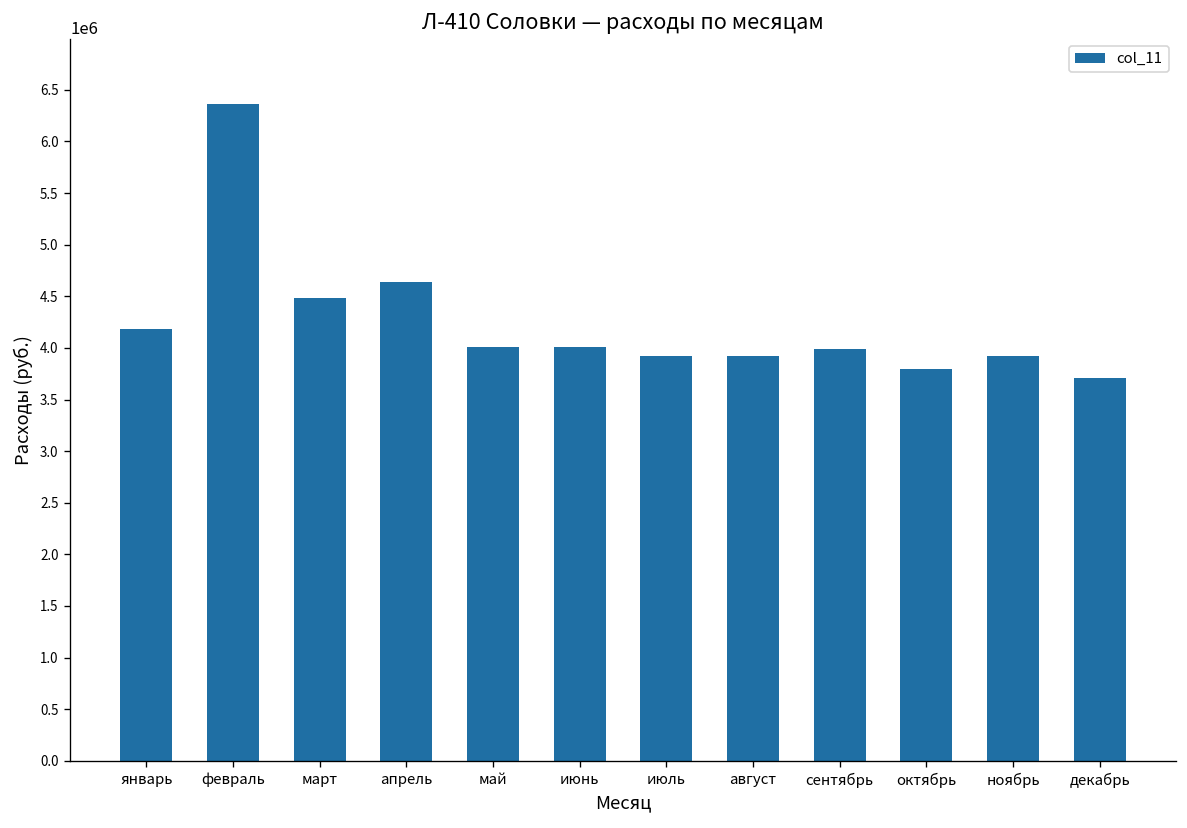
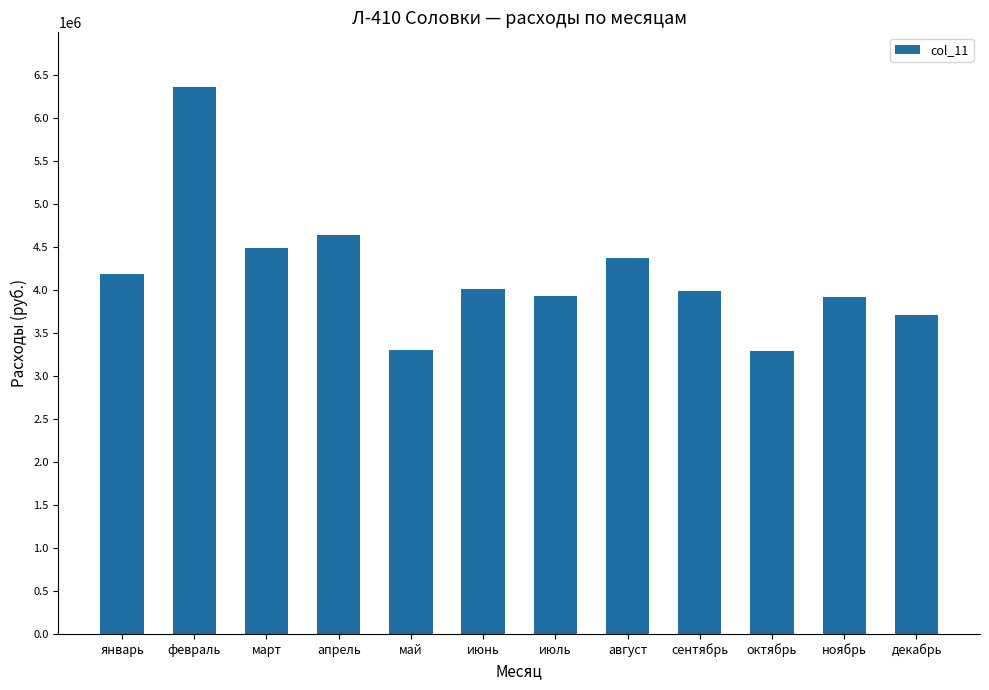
  {
    "январь": 4200000,
    "февраль": 6400000,
    "март": 4500000,
    "апрель": 4600000,
-   "май": 4000000,
+   "май": 3300000,
    "июнь": 4000000,
    "июль": 3900000,
-   "август": 3900000,
+   "август": 4400000,
    "сентябрь": 4000000,
-   "октябрь": 3800000,
+   "октябрь": 3300000,
    "ноябрь": 3900000,
    "декабрь": 3700000
  }
